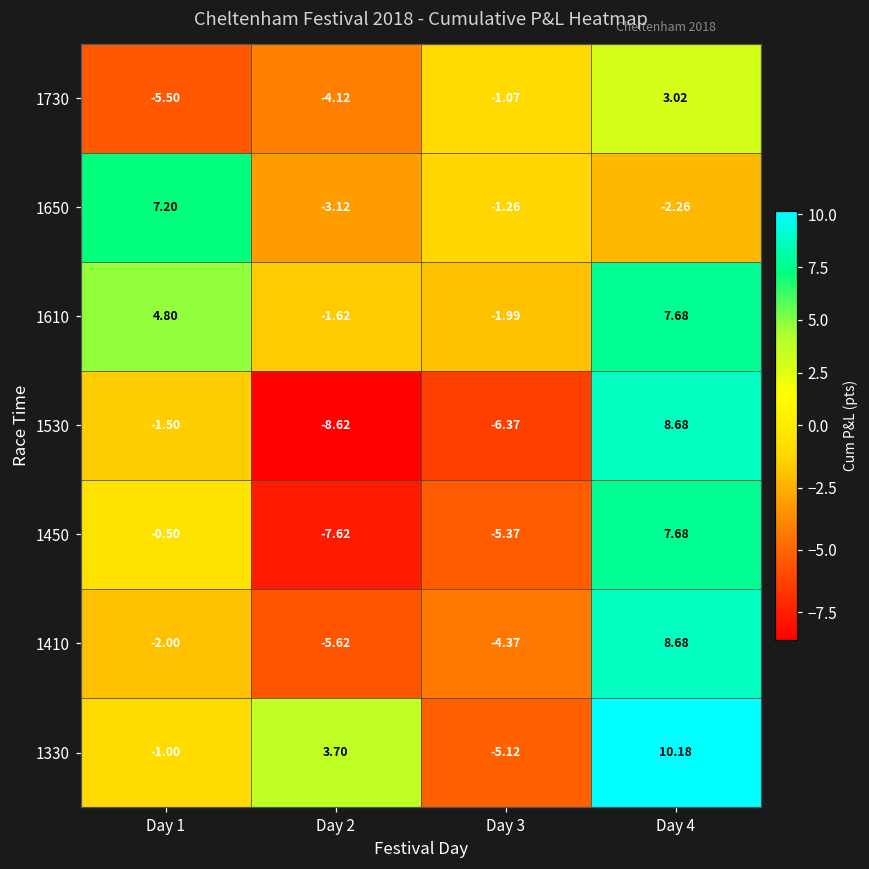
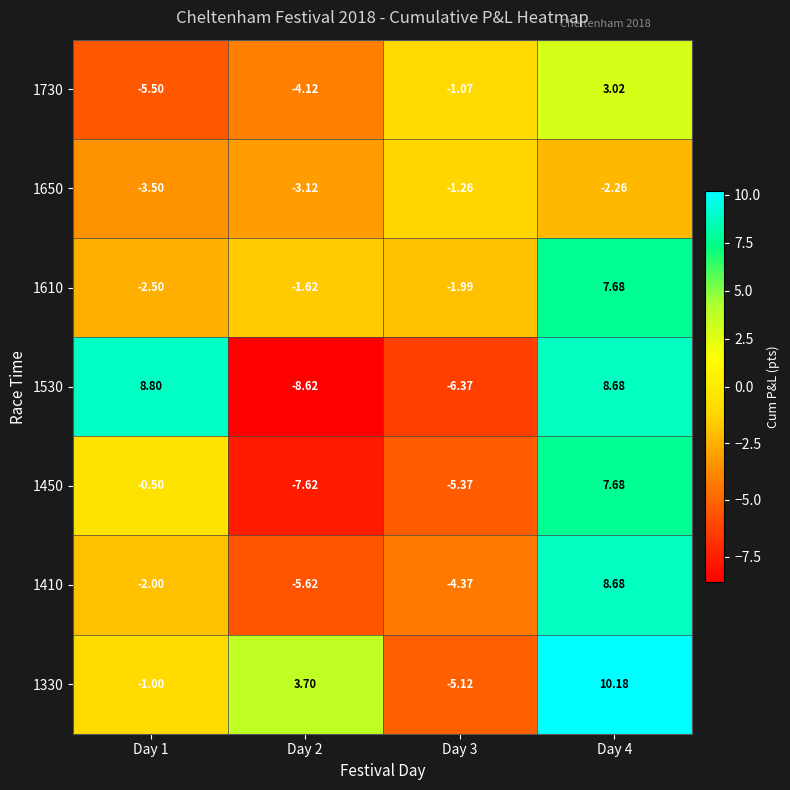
  {
    "1730": {
      "Day 1": -5.50,
      "Day 2": -4.12,
      "Day 3": -1.07,
      "Day 4": 3.02
    },
    "1650": {
-     "Day 1": 7.20,
+     "Day 1": -3.50,
      "Day 2": -3.12,
      "Day 3": -1.26,
      "Day 4": -2.26
    },
    "1610": {
-     "Day 1": 4.80,
+     "Day 1": -2.50,
      "Day 2": -1.62,
      "Day 3": -1.99,
      "Day 4": 7.68
    },
    "1530": {
-     "Day 1": -1.50,
+     "Day 1": 8.80,
      "Day 2": -8.62,
      "Day 3": -6.37,
      "Day 4": 8.68
    },
    "1450": {
      "Day 1": -0.50,
      "Day 2": -7.62,
      "Day 3": -5.37,
      "Day 4": 7.68
    },
    "1410": {
      "Day 1": -2.00,
      "Day 2": -5.62,
      "Day 3": -4.37,
      "Day 4": 8.68
    },
    "1330": {
      "Day 1": -1.00,
      "Day 2": 3.70,
      "Day 3": -5.12,
      "Day 4": 10.18
    }
  }
